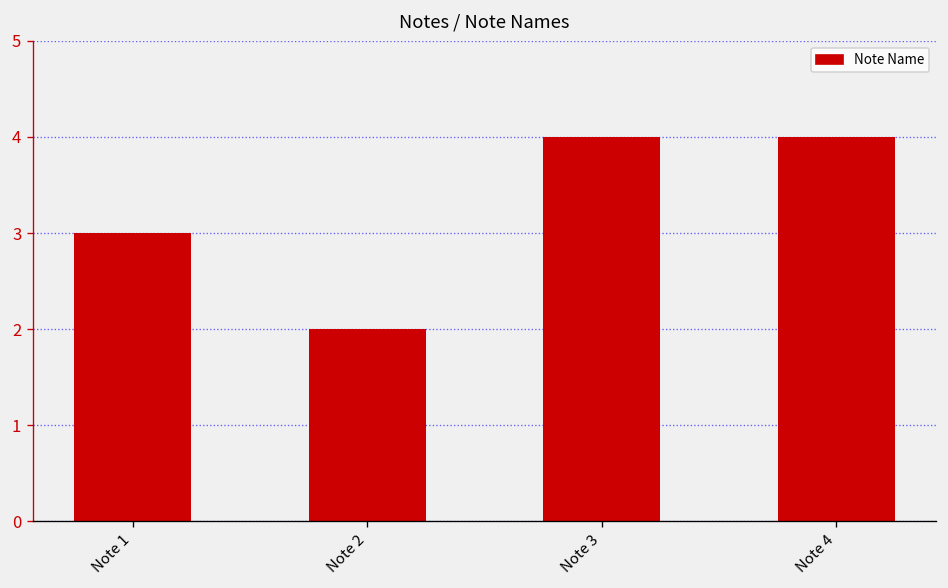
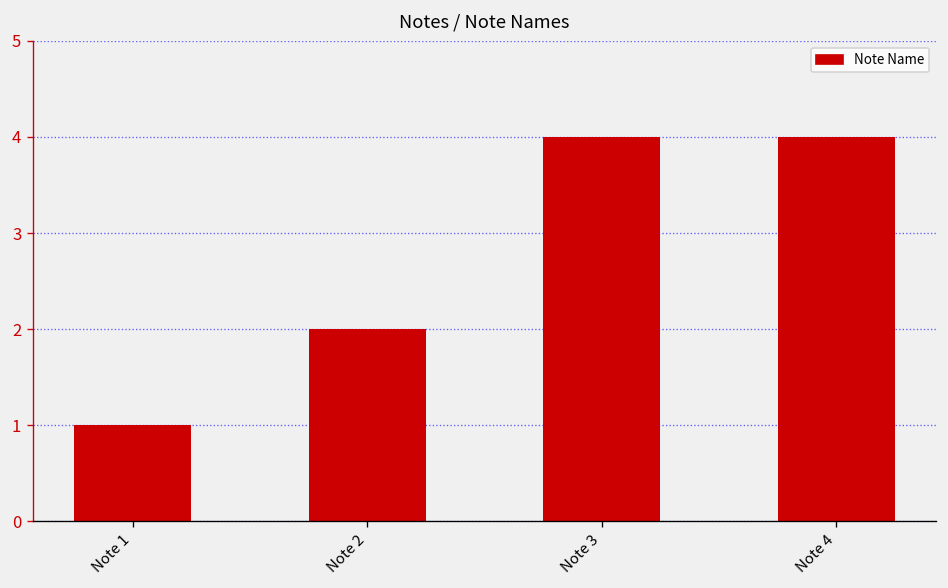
  {
-   "Note 1": 3,
+   "Note 1": 1,
    "Note 2": 2,
    "Note 3": 4,
    "Note 4": 4
  }
